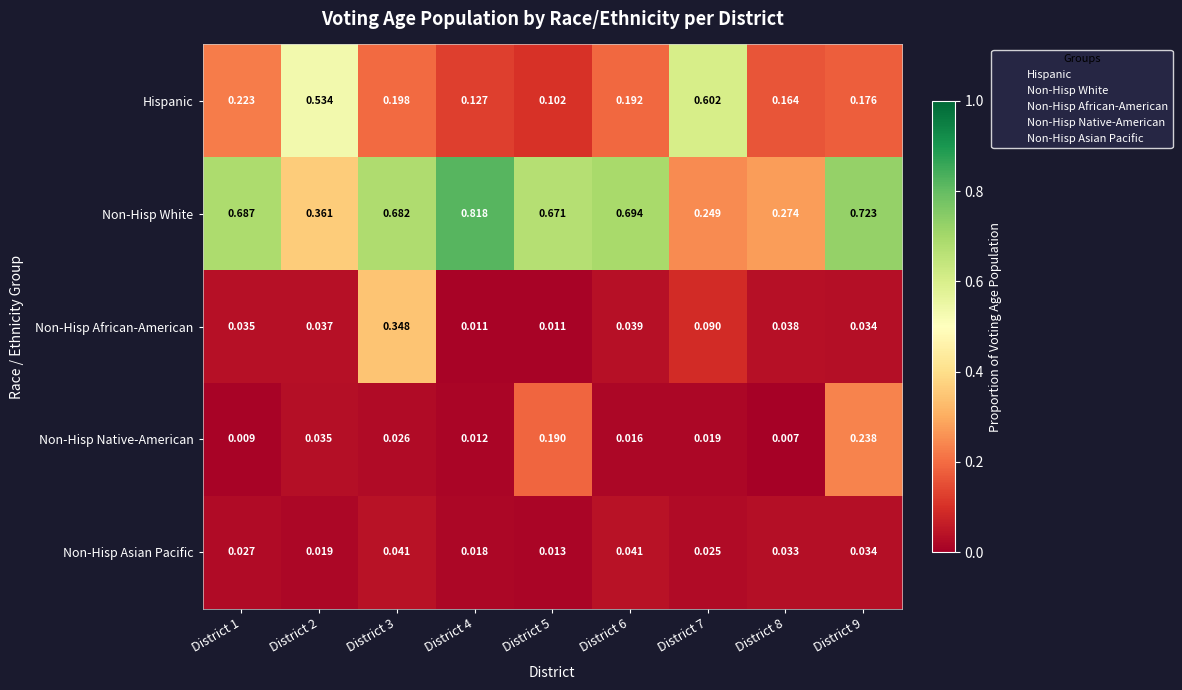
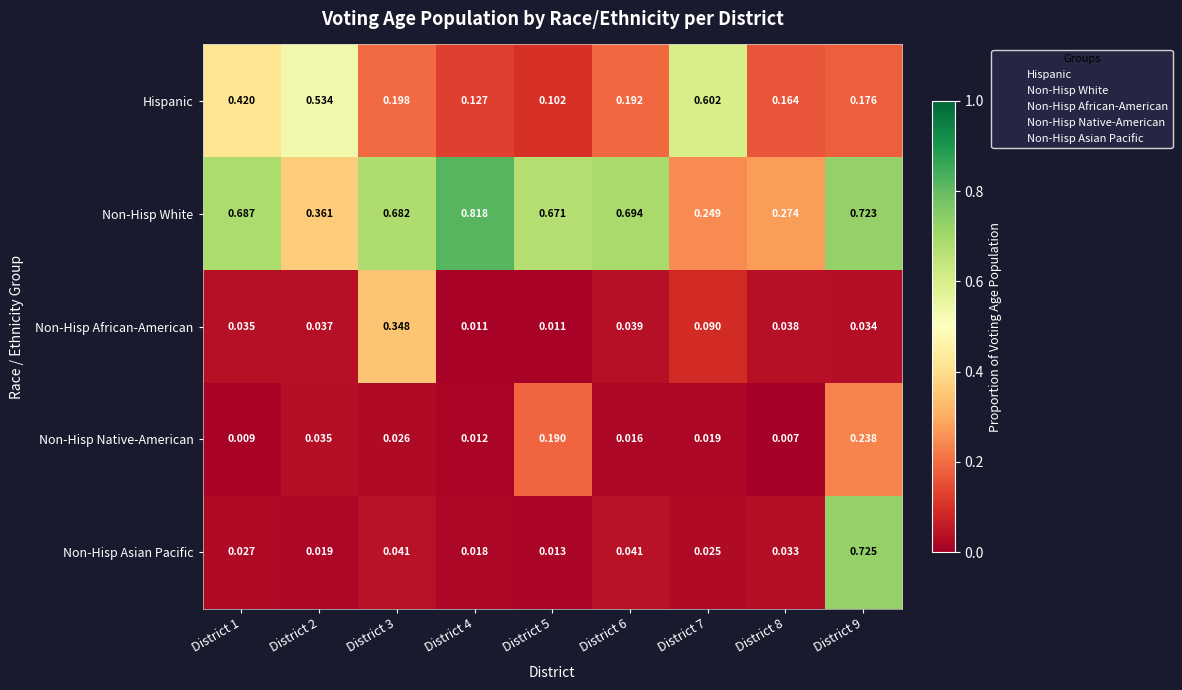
  {
    "Hispanic": {
-     "District 1": 0.223,
+     "District 1": 0.420,
      "District 2": 0.534,
      "District 3": 0.198,
      "District 4": 0.127,
      "District 5": 0.102,
      "District 6": 0.192,
      "District 7": 0.602,
      "District 8": 0.164,
      "District 9": 0.176
    },
    "Non-Hisp White": {
      "District 1": 0.687,
      "District 2": 0.361,
      "District 3": 0.682,
      "District 4": 0.818,
      "District 5": 0.671,
      "District 6": 0.694,
      "District 7": 0.249,
      "District 8": 0.274,
      "District 9": 0.723
    },
    "Non-Hisp African-American": {
      "District 1": 0.035,
      "District 2": 0.037,
      "District 3": 0.348,
      "District 4": 0.011,
      "District 5": 0.011,
      "District 6": 0.039,
      "District 7": 0.090,
      "District 8": 0.038,
      "District 9": 0.034
    },
    "Non-Hisp Native-American": {
      "District 1": 0.009,
      "District 2": 0.035,
      "District 3": 0.026,
      "District 4": 0.012,
      "District 5": 0.190,
      "District 6": 0.016,
      "District 7": 0.019,
      "District 8": 0.007,
      "District 9": 0.238
    },
    "Non-Hisp Asian Pacific": {
      "District 1": 0.027,
      "District 2": 0.019,
      "District 3": 0.041,
      "District 4": 0.018,
      "District 5": 0.013,
      "District 6": 0.041,
      "District 7": 0.025,
      "District 8": 0.033,
-     "District 9": 0.034
+     "District 9": 0.725
    }
  }
